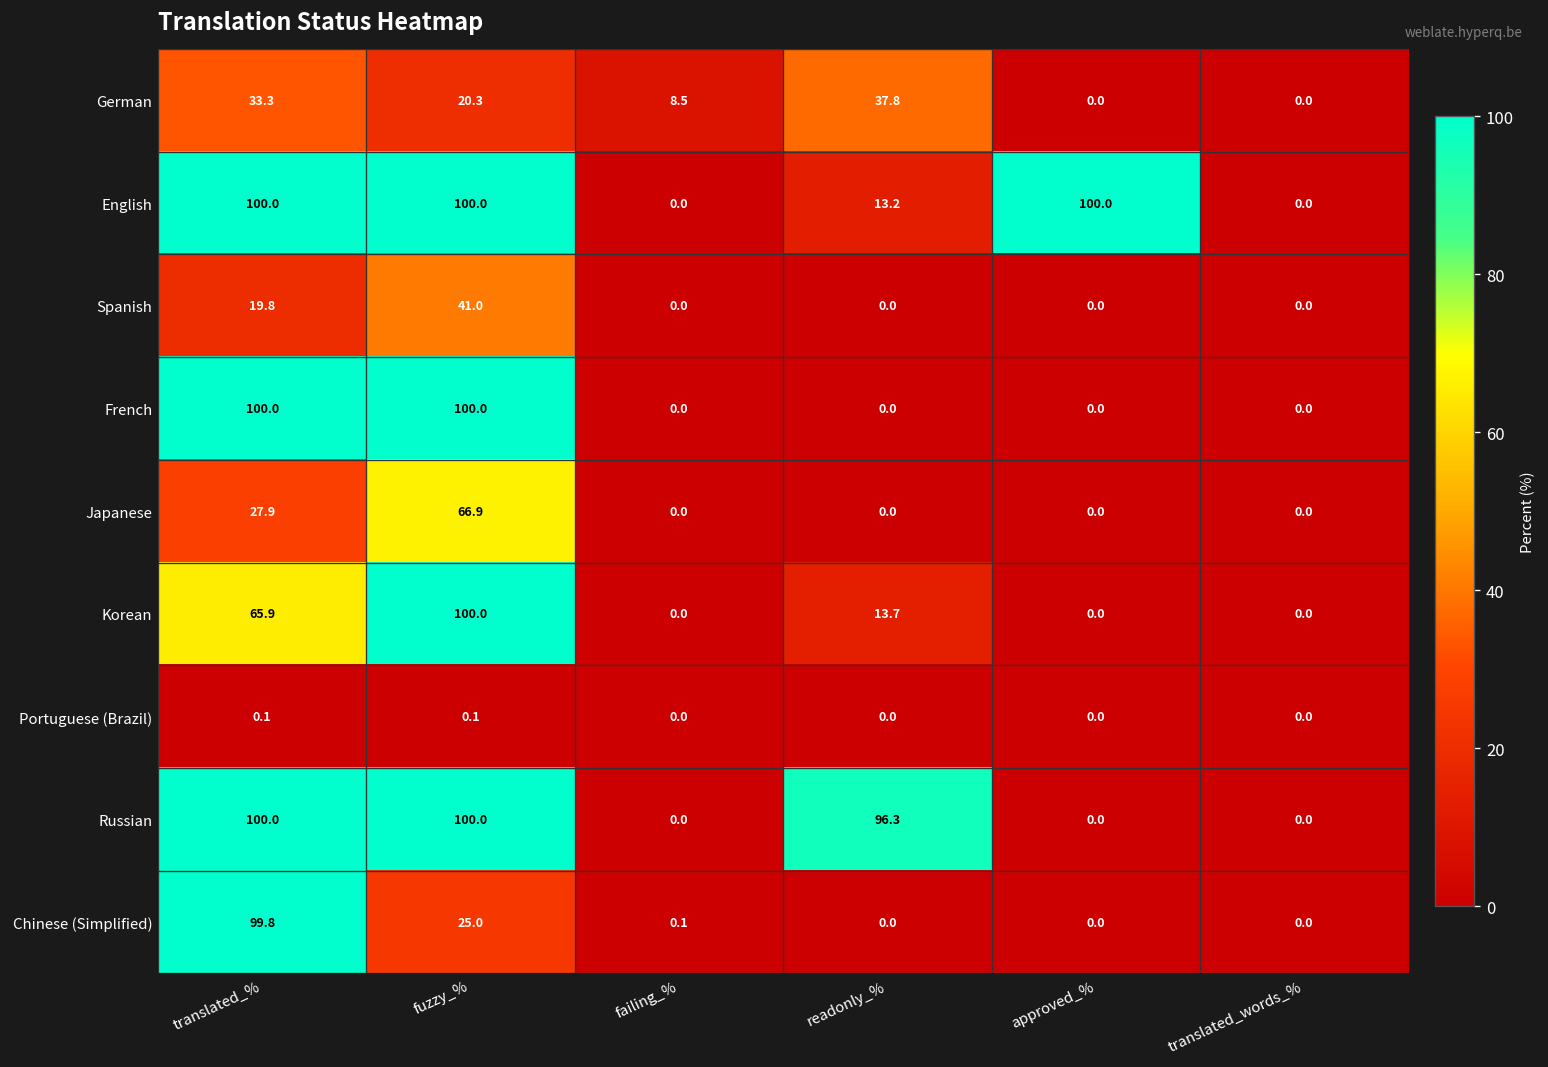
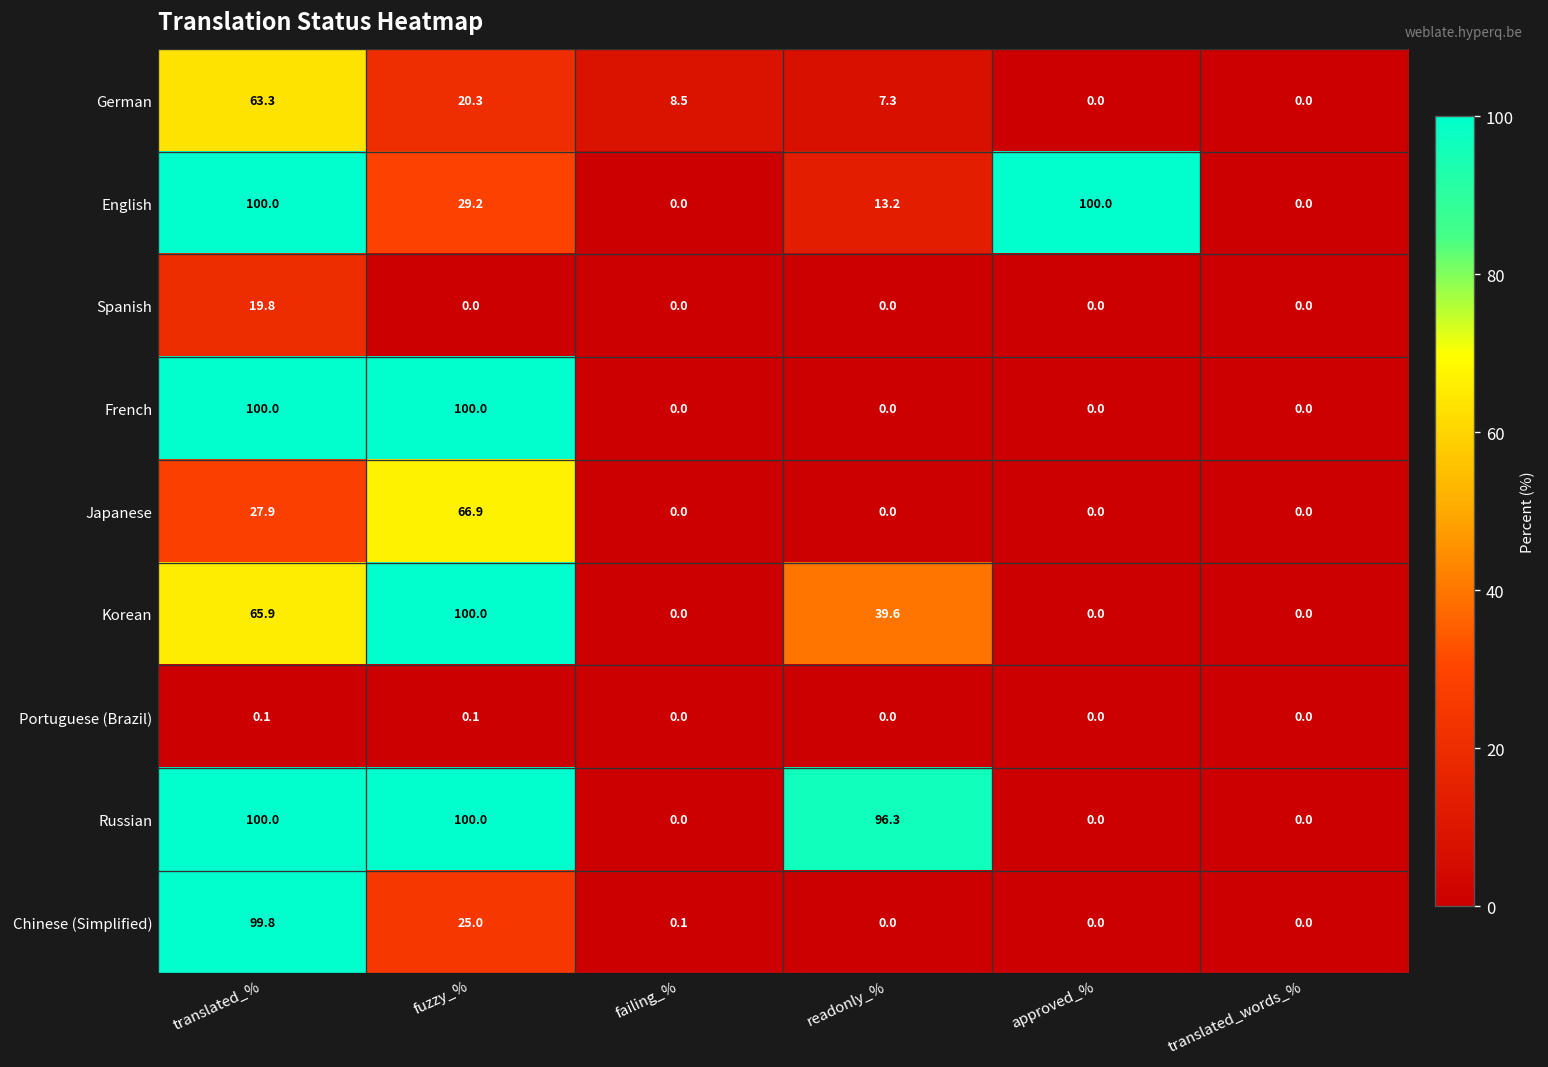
  {
    "German": {
-     "translated_%": 33.3,
+     "translated_%": 63.3,
      "fuzzy_%": 20.3,
      "failing_%": 8.5,
-     "readonly_%": 37.8,
+     "readonly_%": 7.3,
      "approved_%": 0.0,
      "translated_words_%": 0.0
    },
    "English": {
      "translated_%": 100.0,
-     "fuzzy_%": 100.0,
+     "fuzzy_%": 29.2,
      "failing_%": 0.0,
      "readonly_%": 13.2,
      "approved_%": 100.0,
      "translated_words_%": 0.0
    },
    "Spanish": {
      "translated_%": 19.8,
-     "fuzzy_%": 41.0,
+     "fuzzy_%": 0.0,
      "failing_%": 0.0,
      "readonly_%": 0.0,
      "approved_%": 0.0,
      "translated_words_%": 0.0
    },
    "French": {
      "translated_%": 100.0,
      "fuzzy_%": 100.0,
      "failing_%": 0.0,
      "readonly_%": 0.0,
      "approved_%": 0.0,
      "translated_words_%": 0.0
    },
    "Japanese": {
      "translated_%": 27.9,
      "fuzzy_%": 66.9,
      "failing_%": 0.0,
      "readonly_%": 0.0,
      "approved_%": 0.0,
      "translated_words_%": 0.0
    },
    "Korean": {
      "translated_%": 65.9,
      "fuzzy_%": 100.0,
      "failing_%": 0.0,
-     "readonly_%": 13.7,
+     "readonly_%": 39.6,
      "approved_%": 0.0,
      "translated_words_%": 0.0
    },
    "Portuguese (Brazil)": {
      "translated_%": 0.1,
      "fuzzy_%": 0.1,
      "failing_%": 0.0,
      "readonly_%": 0.0,
      "approved_%": 0.0,
      "translated_words_%": 0.0
    },
    "Russian": {
      "translated_%": 100.0,
      "fuzzy_%": 100.0,
      "failing_%": 0.0,
      "readonly_%": 96.3,
      "approved_%": 0.0,
      "translated_words_%": 0.0
    },
    "Chinese (Simplified)": {
      "translated_%": 99.8,
      "fuzzy_%": 25.0,
      "failing_%": 0.1,
      "readonly_%": 0.0,
      "approved_%": 0.0,
      "translated_words_%": 0.0
    }
  }
